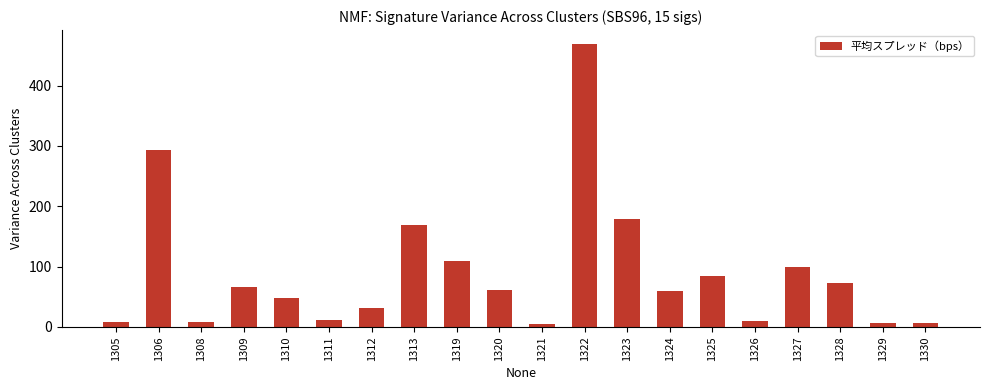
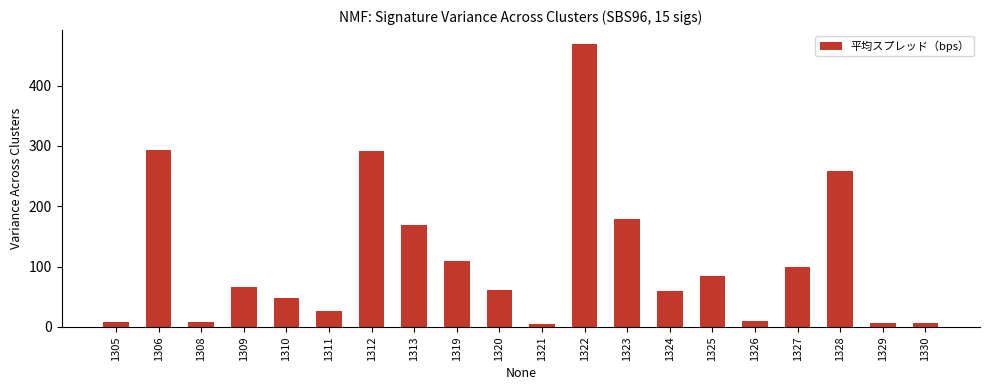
  {
    "1305": 10,
    "1306": 290,
    "1308": 10,
    "1309": 70,
    "1310": 50,
-   "1311": 10,
-   "1312": 30,
+   "1311": 30,
+   "1312": 290,
    "1313": 170,
    "1319": 110,
    "1320": 60,
    "1321": 0,
    "1322": 470,
    "1323": 180,
    "1324": 60,
    "1325": 80,
    "1326": 10,
    "1327": 100,
-   "1328": 70,
+   "1328": 260,
    "1329": 10,
    "1330": 10
  }
